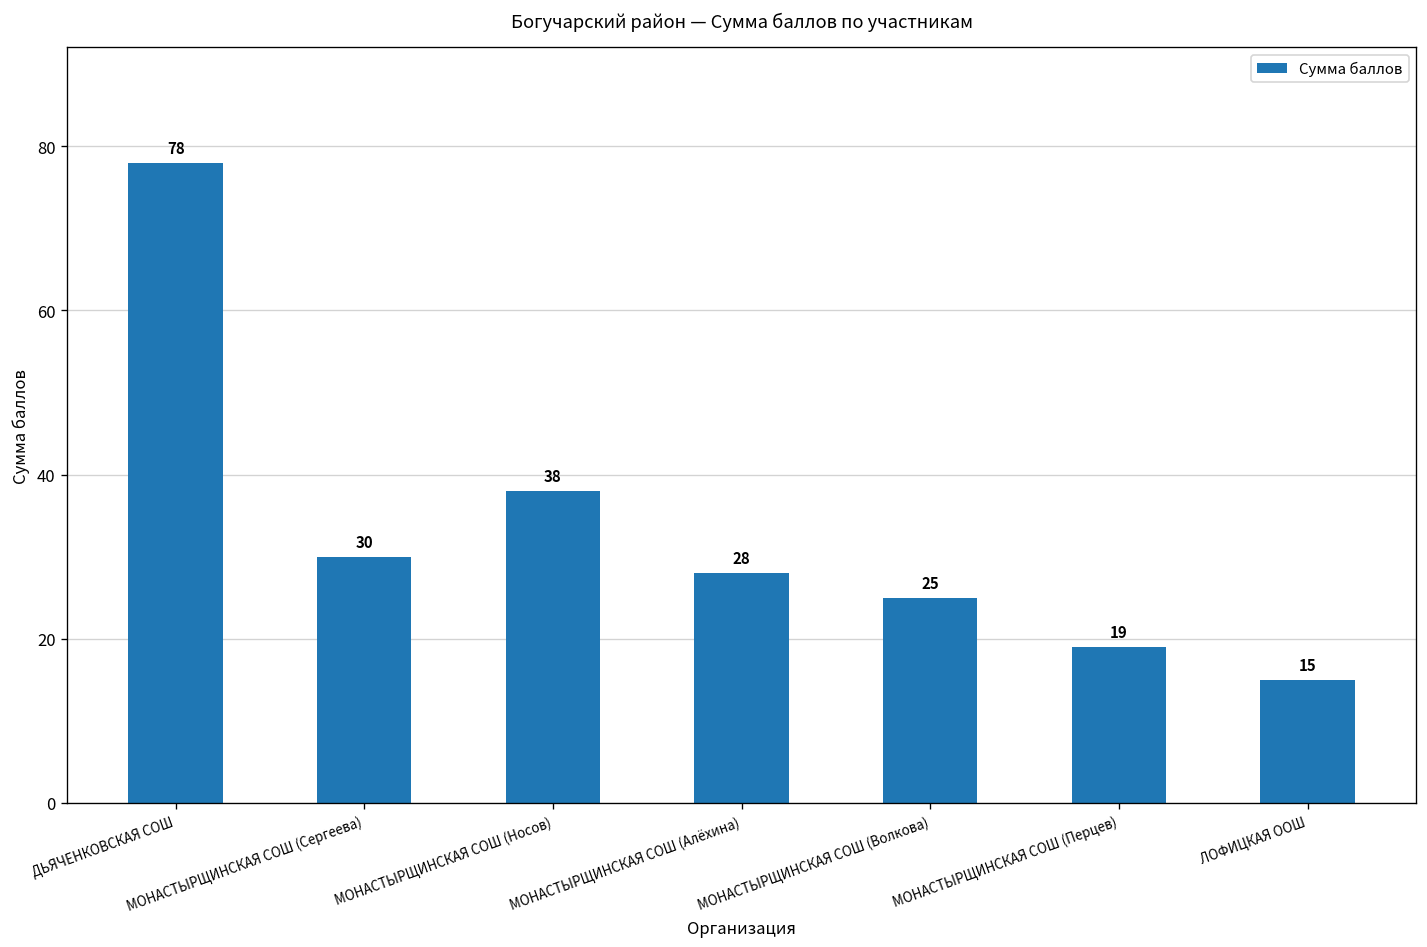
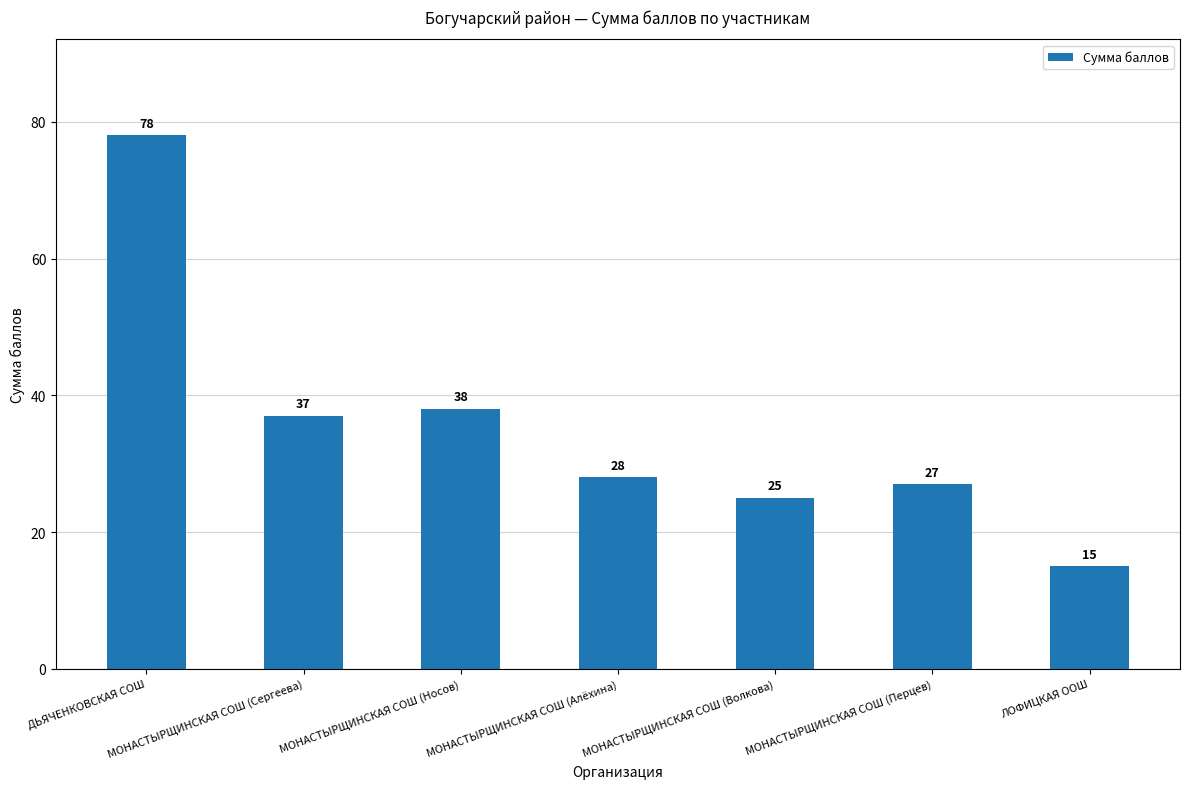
  {
    "ДЬЯЧЕНКОВСКАЯ СОШ": 78,
-   "МОНАСТЫРЩИНСКАЯ СОШ (Сергеева)": 30,
+   "МОНАСТЫРЩИНСКАЯ СОШ (Сергеева)": 37,
    "МОНАСТЫРЩИНСКАЯ СОШ (Носов)": 38,
    "МОНАСТЫРЩИНСКАЯ СОШ (Алёхина)": 28,
    "МОНАСТЫРЩИНСКАЯ СОШ (Волкова)": 25,
-   "МОНАСТЫРЩИНСКАЯ СОШ (Перцев)": 19,
+   "МОНАСТЫРЩИНСКАЯ СОШ (Перцев)": 27,
    "ЛОФИЦКАЯ ООШ": 15
  }
